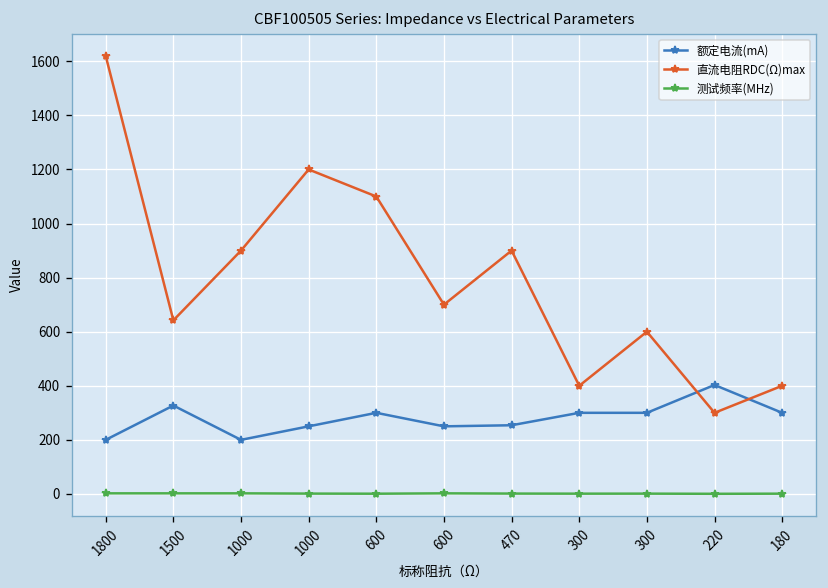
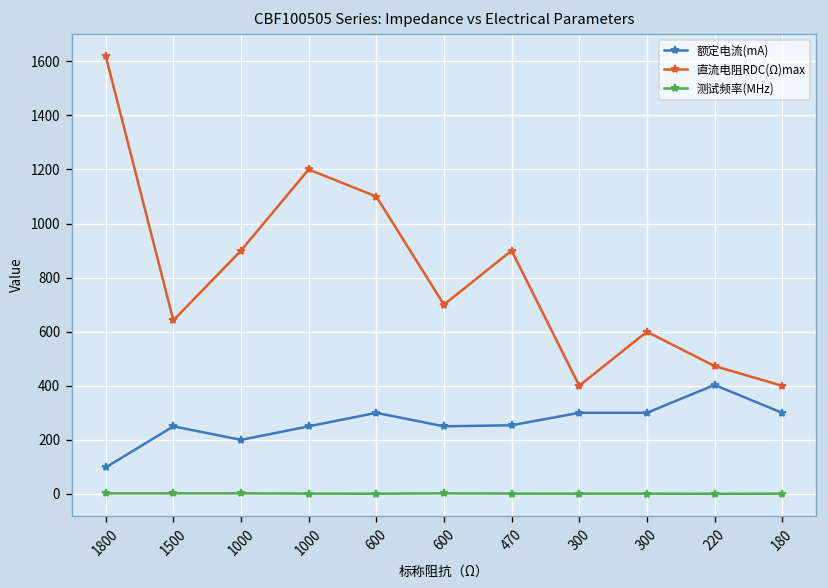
  {
    "额定电流(mA)": {
-     "1800": 200,
-     "1500": 330,
+     "1800": 100,
+     "1500": 250,
      "470": 250,
      "220": 400,
      "180": 300
    },
    "直流电阻RDC(Ω)max": {
      "1800": 1620,
      "1500": 640,
      "470": 900,
-     "220": 300,
+     "220": 470,
      "180": 400
    },
    "测试频率(MHz)": {
      "1800": 0,
      "1500": 0,
      "470": 0,
      "220": 0,
      "180": 0
    }
  }
